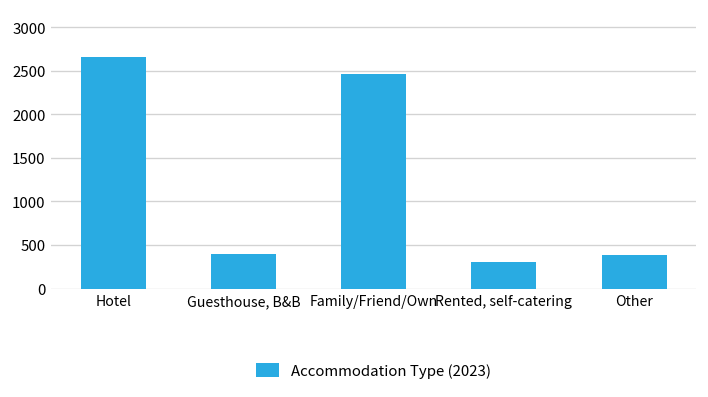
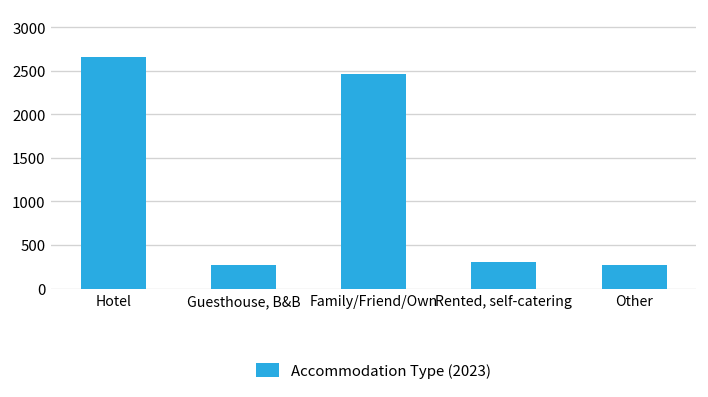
  {
    "Hotel": 2700,
-   "Guesthouse, B&B": 400,
+   "Guesthouse, B&B": 300,
    "Family/Friend/Own": 2500,
    "Rented, self-catering": 300,
-   "Other": 400
+   "Other": 300
  }
